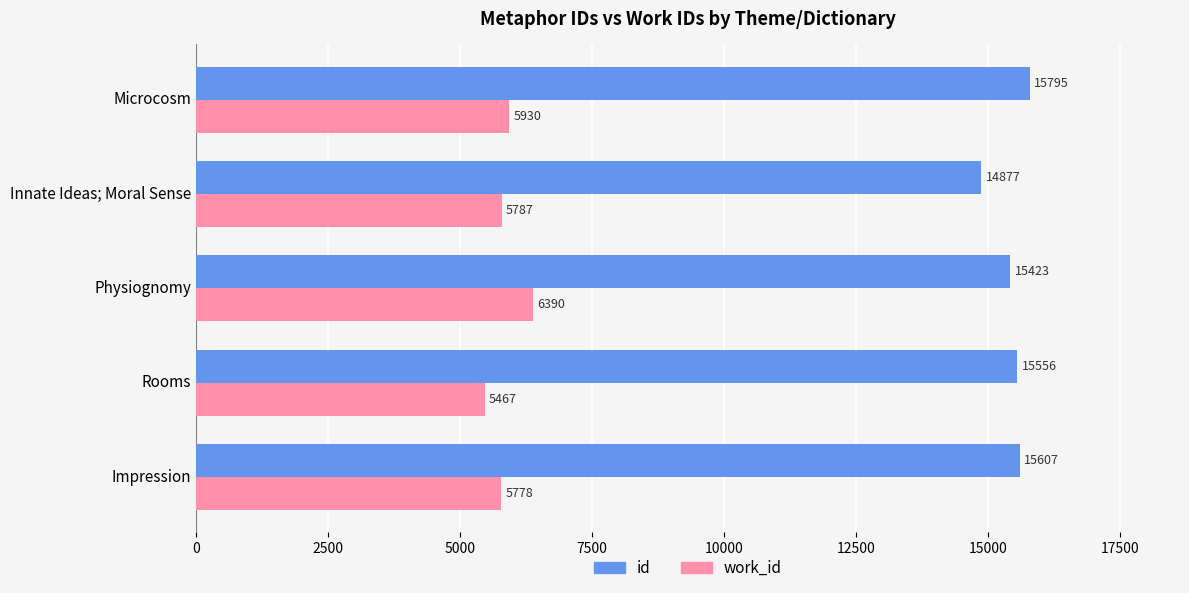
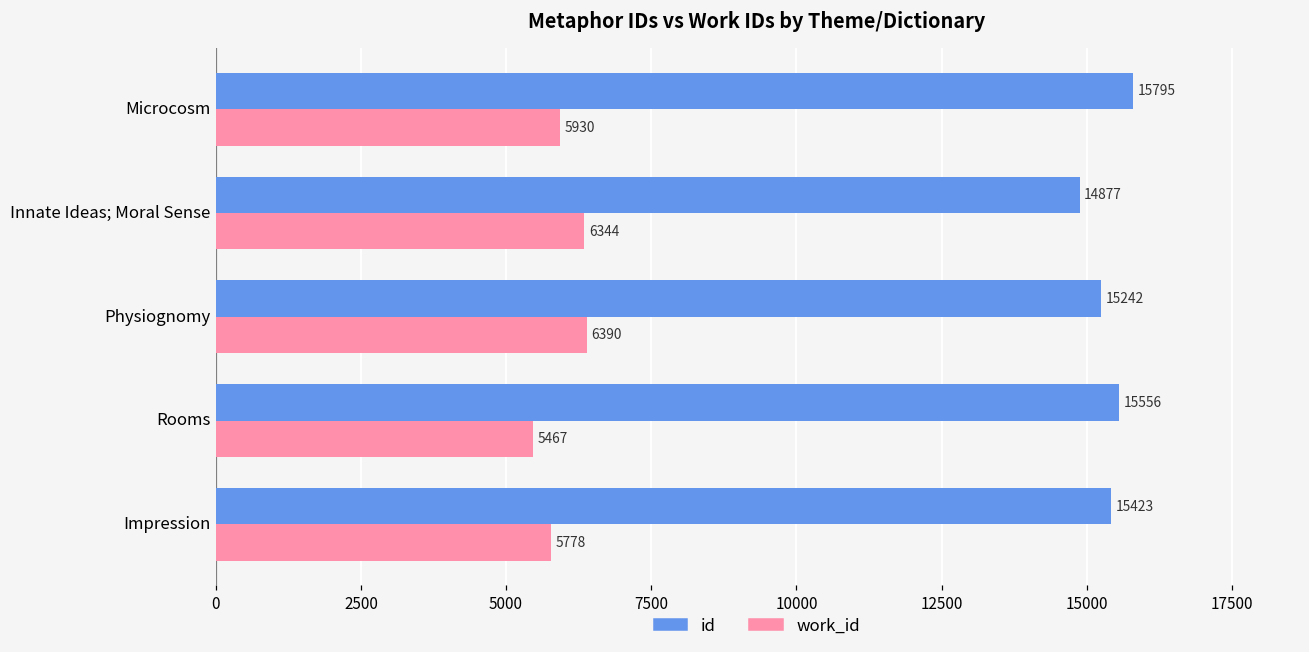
  {
    "id": {
      "Microcosm": 15795,
      "Innate Ideas; Moral Sense": 14877,
-     "Physiognomy": 15423,
+     "Physiognomy": 15242,
      "Rooms": 15556,
-     "Impression": 15607
+     "Impression": 15423
    },
    "work_id": {
      "Microcosm": 5930,
-     "Innate Ideas; Moral Sense": 5787,
+     "Innate Ideas; Moral Sense": 6344,
      "Physiognomy": 6390,
      "Rooms": 5467,
      "Impression": 5778
    }
  }
